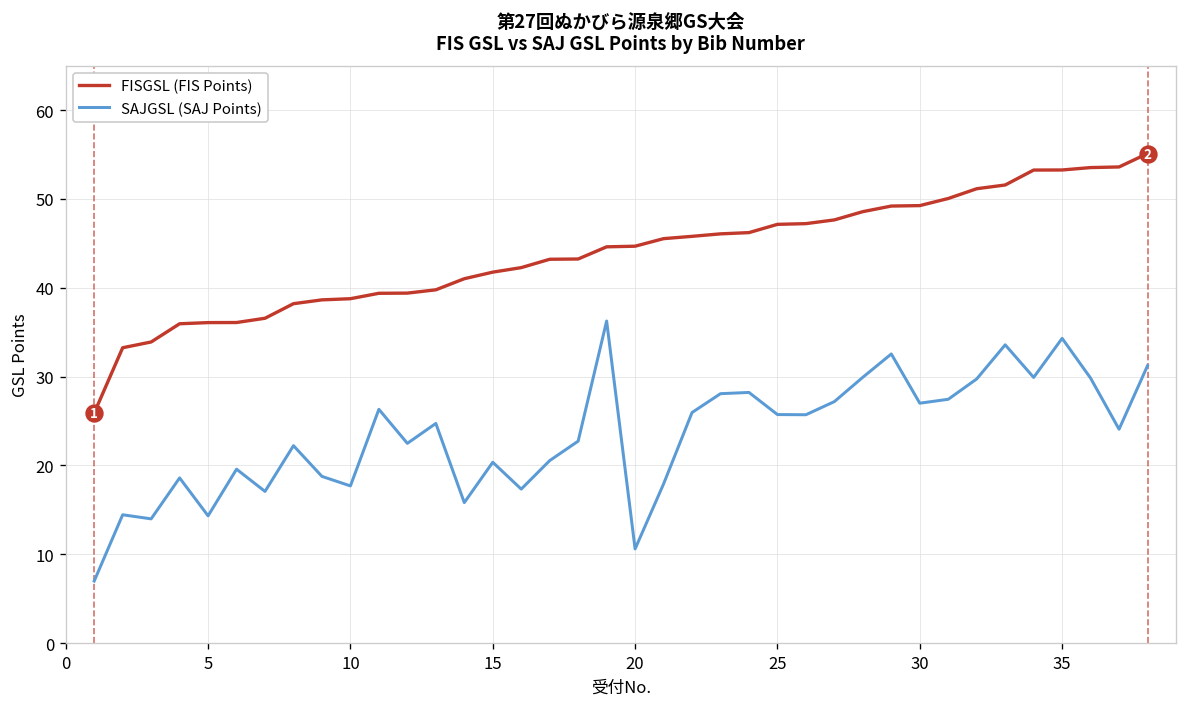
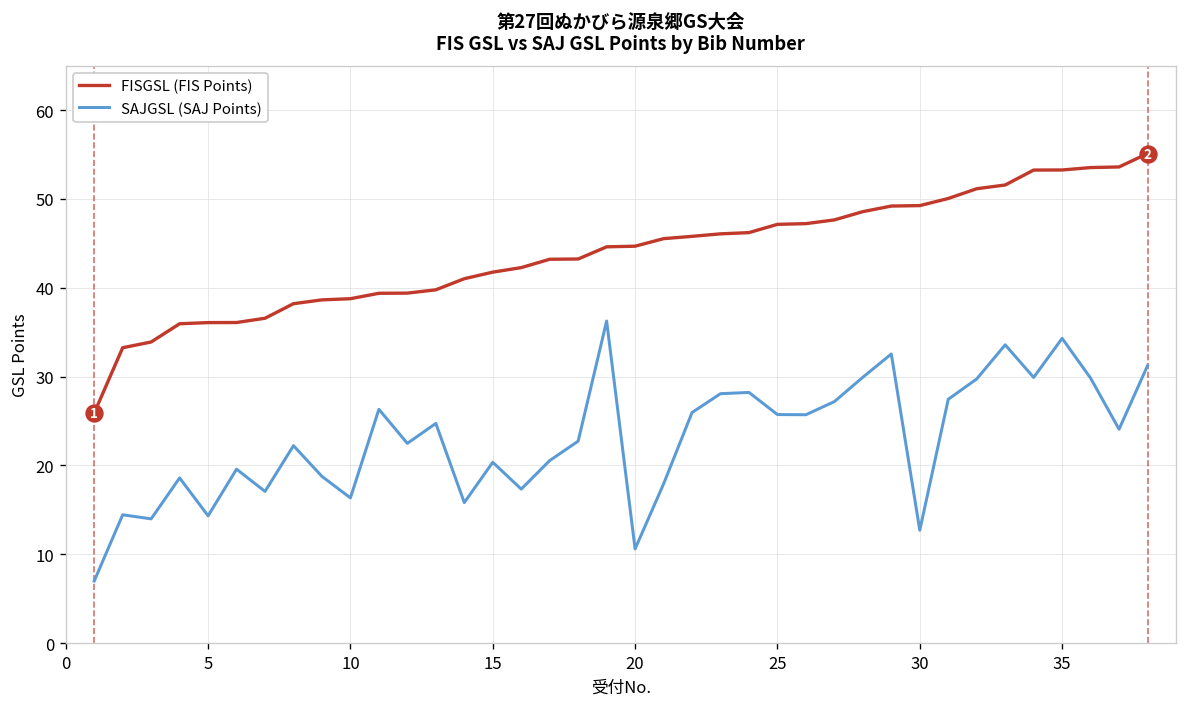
  {
    "SAJGSL (SAJ Points)": {
      "5": 14,
-     "10": 18,
+     "10": 16,
      "15": 20,
      "20": 11,
      "25": 26,
-     "30": 27,
+     "30": 13,
      "35": 34
    }
  }
